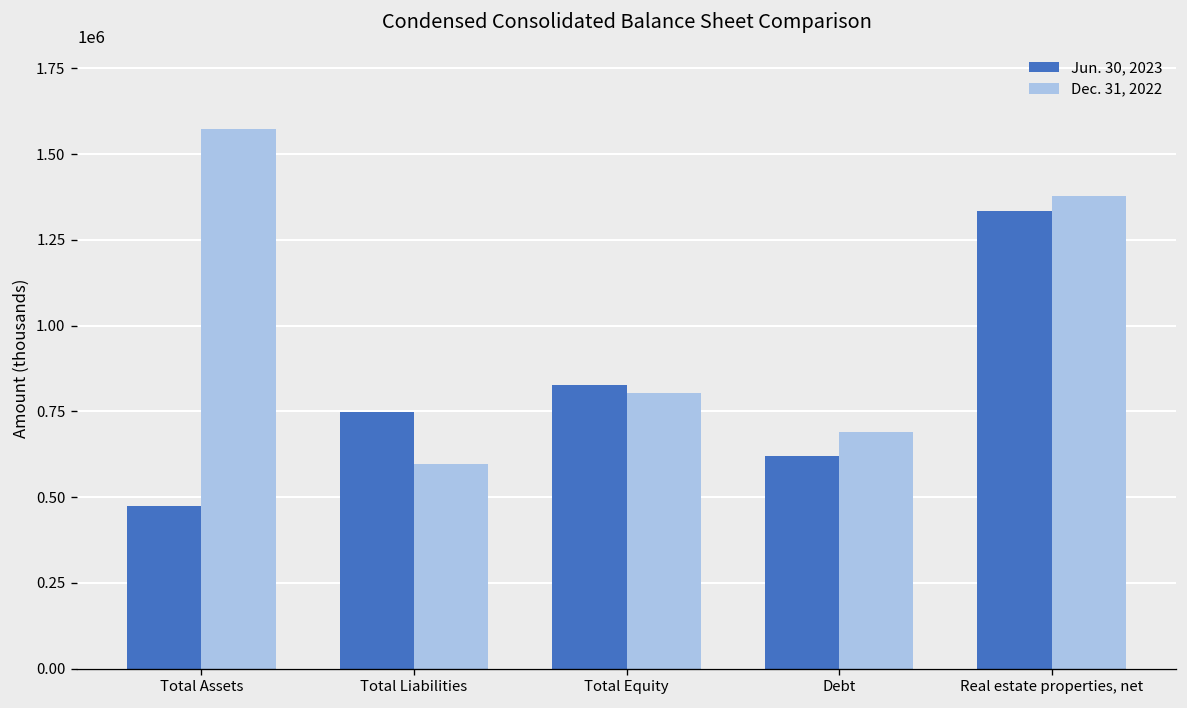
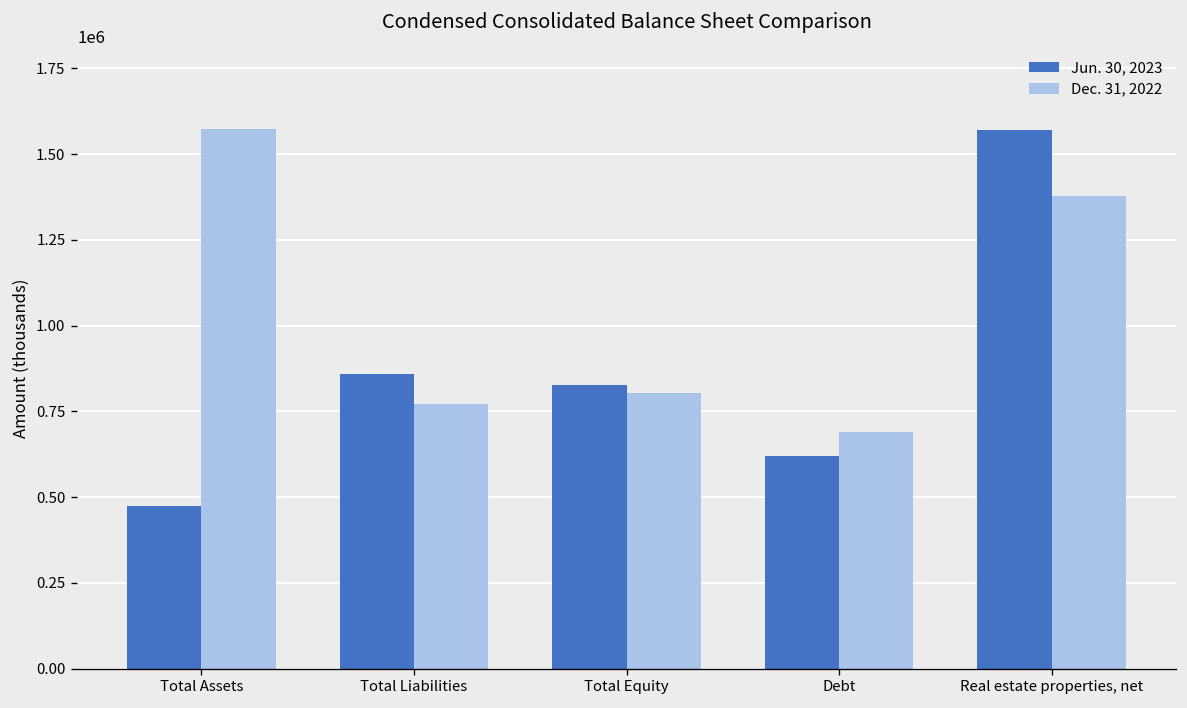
  {
    "Jun. 30, 2023": {
      "Total Assets": 480000,
-     "Total Liabilities": 750000,
+     "Total Liabilities": 860000,
      "Total Equity": 830000,
      "Debt": 620000,
-     "Real estate properties, net": 1330000
+     "Real estate properties, net": 1570000
    },
    "Dec. 31, 2022": {
      "Total Assets": 1570000,
-     "Total Liabilities": 600000,
+     "Total Liabilities": 770000,
      "Total Equity": 800000,
      "Debt": 690000,
      "Real estate properties, net": 1380000
    }
  }
